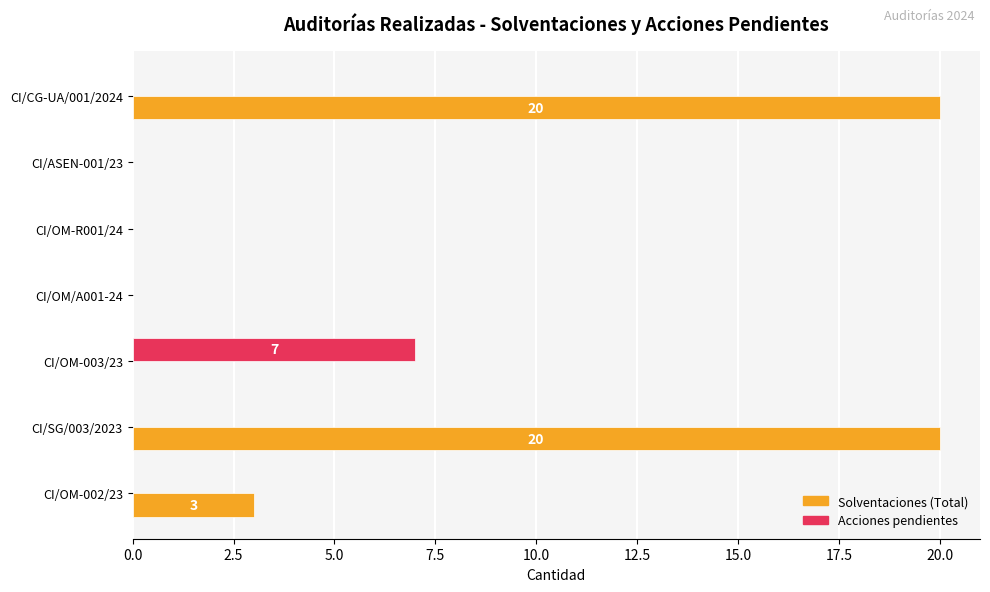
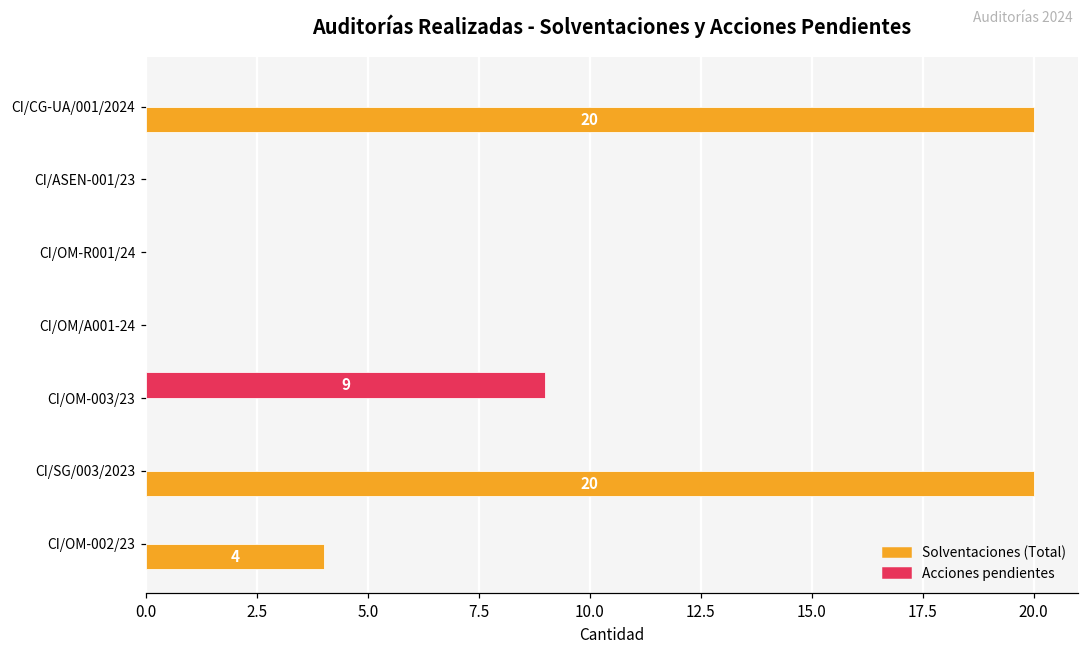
  {
    "Solventaciones (Total)": {
      "CI/CG-UA/001/2024": 20,
      "CI/SG/003/2023": 20,
-     "CI/OM-002/23": 3
+     "CI/OM-002/23": 4
    },
    "Acciones pendientes": {
-     "CI/OM-003/23": 7
+     "CI/OM-003/23": 9
    }
  }
